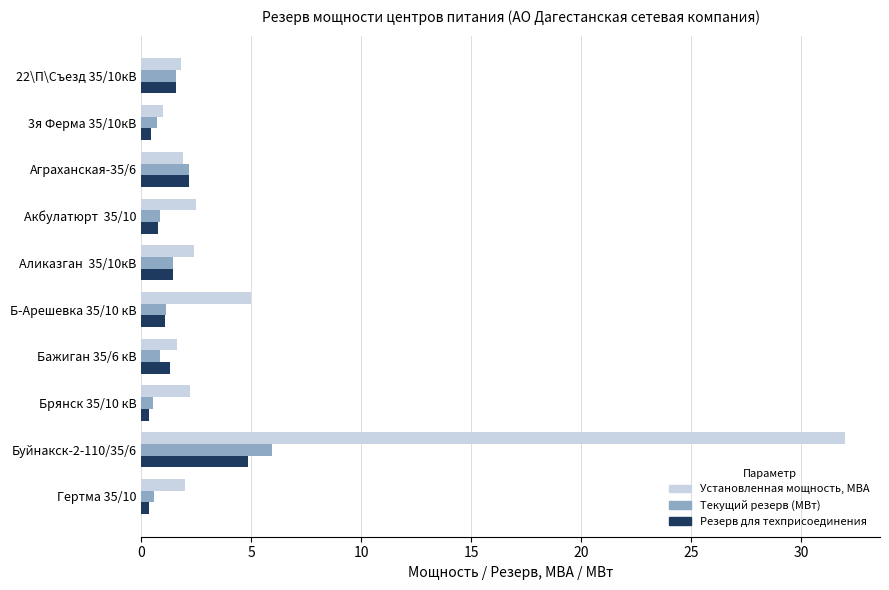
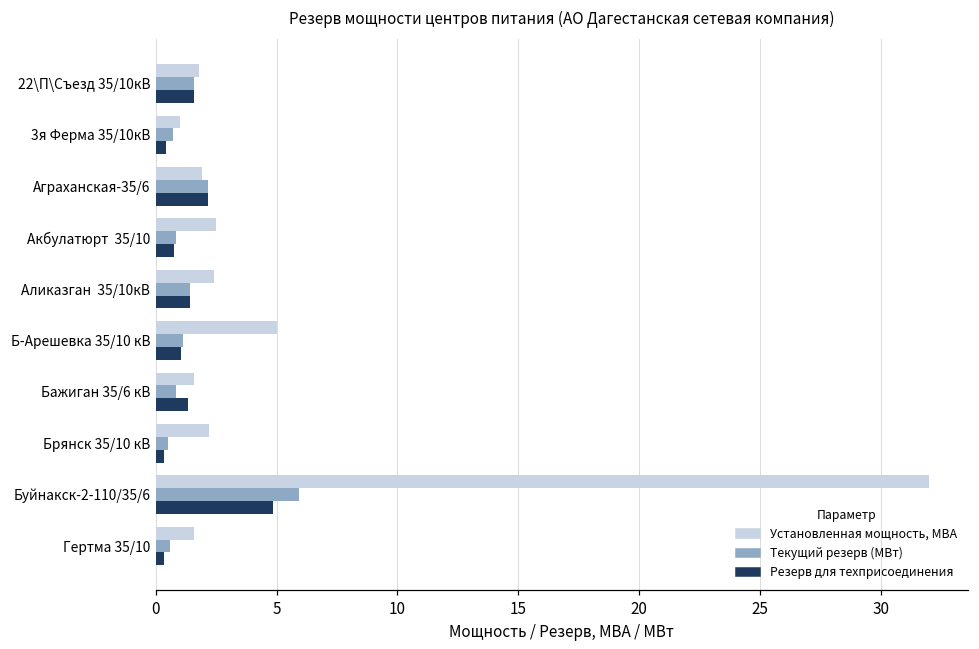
  {
    "Установленная мощность, МВА": {
      "22\\П\\Съезд 35/10кВ": 1.8,
      "3я Ферма 35/10кВ": 1.0,
      "Аграханская-35/6": 1.9,
      "Акбулатюрт 35/10": 2.5,
      "Аликазган 35/10кВ": 2.4,
      "Б-Арешевка 35/10 кВ": 5.0,
      "Бажиган 35/6 кВ": 1.6,
      "Брянск 35/10 кВ": 2.2,
      "Буйнакск-2-110/35/6": 32.0,
-     "Гертма 35/10": 2.0
+     "Гертма 35/10": 1.6
    },
    "Текущий резерв (МВт)": {
      "22\\П\\Съезд 35/10кВ": 1.6,
      "3я Ферма 35/10кВ": 0.7,
      "Аграханская-35/6": 2.2,
      "Акбулатюрт 35/10": 0.8,
      "Аликазган 35/10кВ": 1.4,
      "Б-Арешевка 35/10 кВ": 1.1,
      "Бажиган 35/6 кВ": 0.9,
      "Брянск 35/10 кВ": 0.5,
      "Буйнакск-2-110/35/6": 5.9,
      "Гертма 35/10": 0.6
    },
    "Резерв для техприсоединения": {
      "22\\П\\Съезд 35/10кВ": 1.6,
      "3я Ферма 35/10кВ": 0.4,
      "Аграханская-35/6": 2.2,
      "Акбулатюрт 35/10": 0.8,
      "Аликазган 35/10кВ": 1.4,
      "Б-Арешевка 35/10 кВ": 1.1,
      "Бажиган 35/6 кВ": 1.3,
      "Брянск 35/10 кВ": 0.3,
      "Буйнакск-2-110/35/6": 4.9,
      "Гертма 35/10": 0.4
    }
  }
